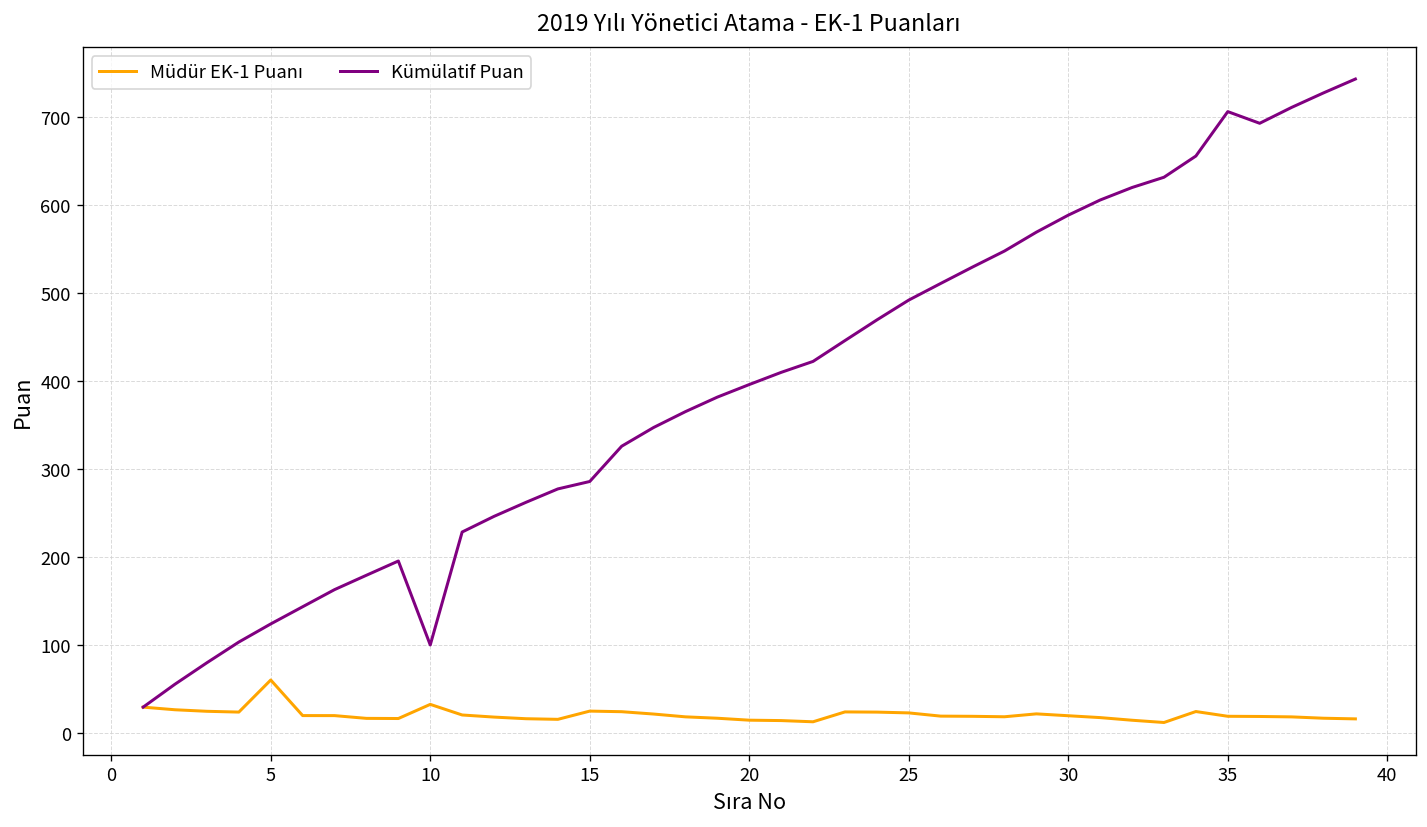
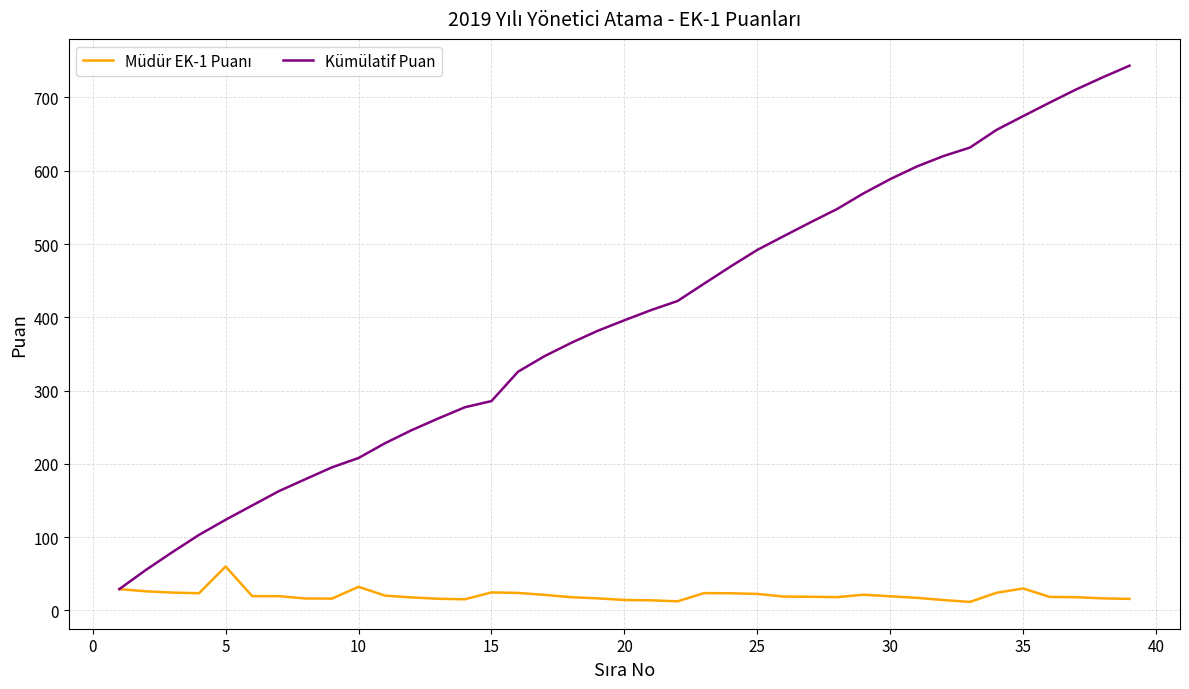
  {
    "Müdür EK-1 Puanı": {
      "5": 60,
      "10": 30,
      "15": 20,
      "20": 10,
      "25": 20,
      "30": 20,
-     "35": 20
+     "35": 30
    },
    "Kümülatif Puan": {
      "5": 120,
-     "10": 100,
+     "10": 210,
      "15": 290,
      "20": 400,
      "25": 490,
      "30": 590,
-     "35": 710
+     "35": 670
    }
  }
